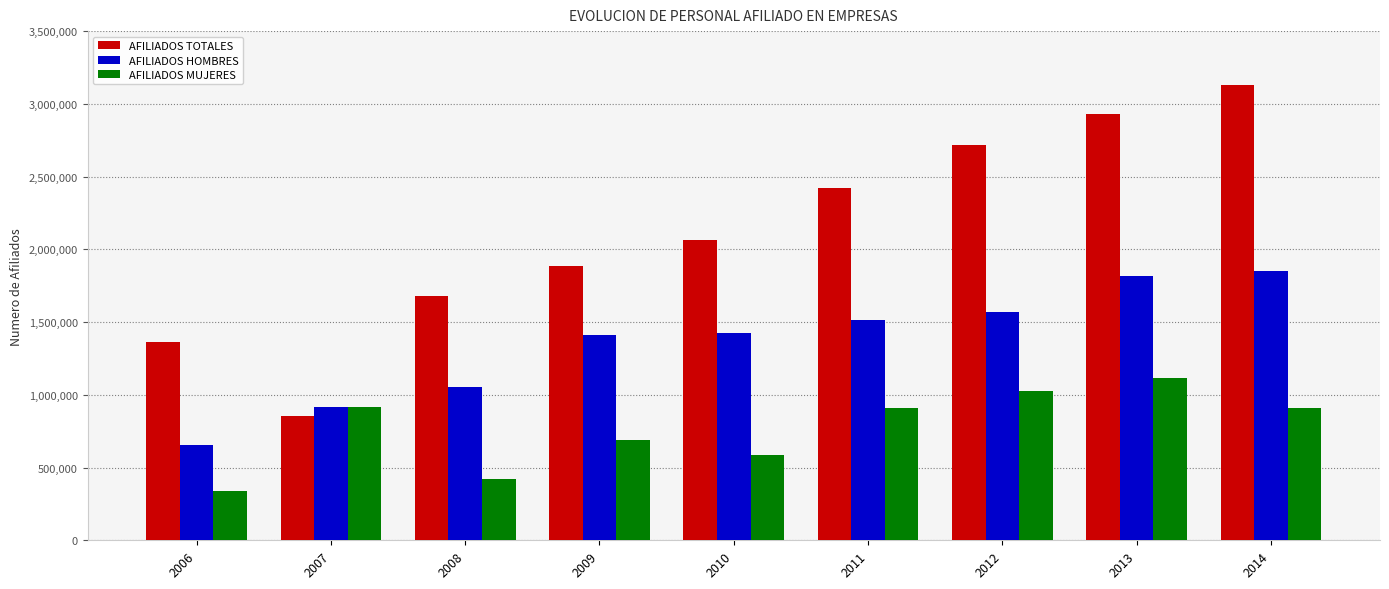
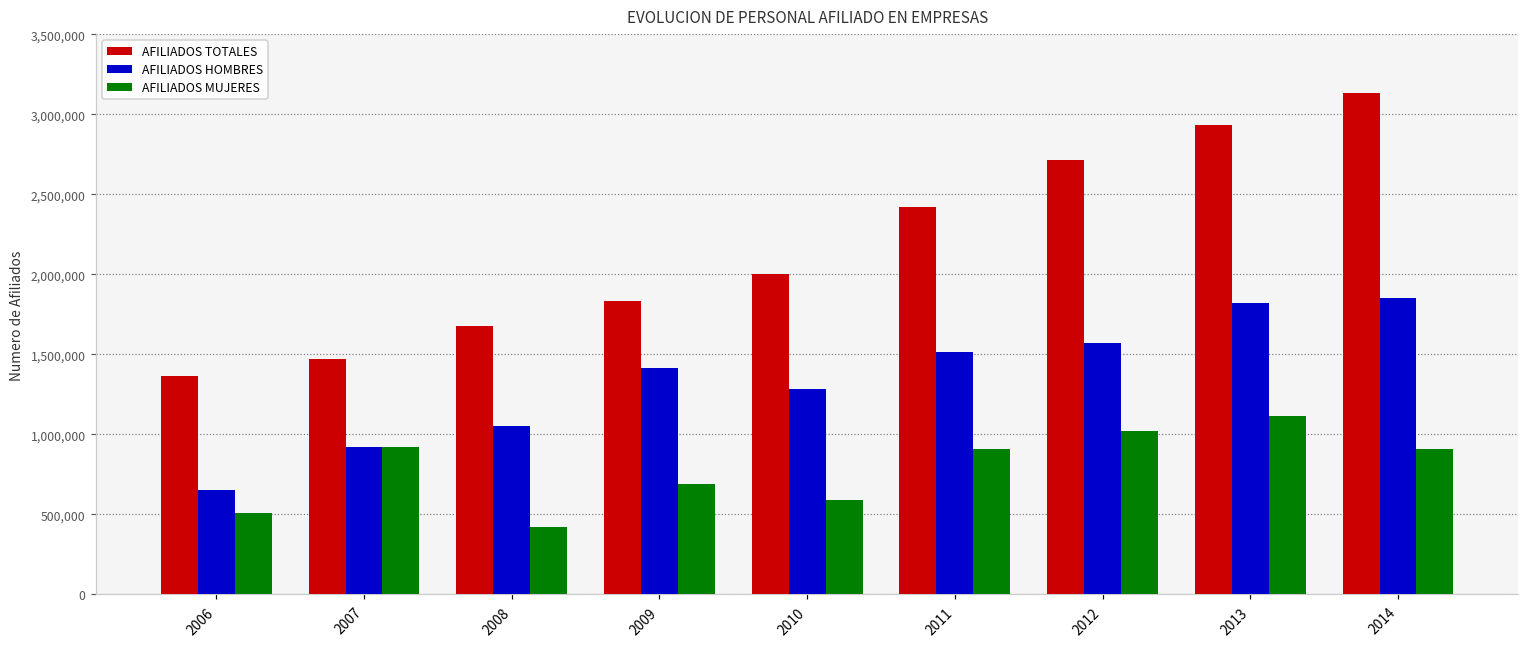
  {
    "AFILIADOS TOTALES": {
      "2006": "1,360,000",
-     "2007": "860,000",
+     "2007": "1,470,000",
      "2008": "1,680,000",
-     "2009": "1,890,000",
-     "2010": "2,060,000",
+     "2009": "1,830,000",
+     "2010": "2,000,000",
      "2011": "2,420,000",
      "2012": "2,720,000",
      "2013": "2,930,000",
      "2014": "3,130,000"
    },
    "AFILIADOS HOMBRES": {
      "2006": "650,000",
      "2007": "920,000",
      "2008": "1,050,000",
      "2009": "1,410,000",
-     "2010": "1,420,000",
+     "2010": "1,280,000",
      "2011": "1,510,000",
      "2012": "1,570,000",
      "2013": "1,820,000",
      "2014": "1,850,000"
    },
    "AFILIADOS MUJERES": {
-     "2006": "340,000",
+     "2006": "510,000",
      "2007": "920,000",
      "2008": "420,000",
      "2009": "690,000",
      "2010": "590,000",
      "2011": "910,000",
      "2012": "1,020,000",
      "2013": "1,110,000",
      "2014": "910,000"
    }
  }
